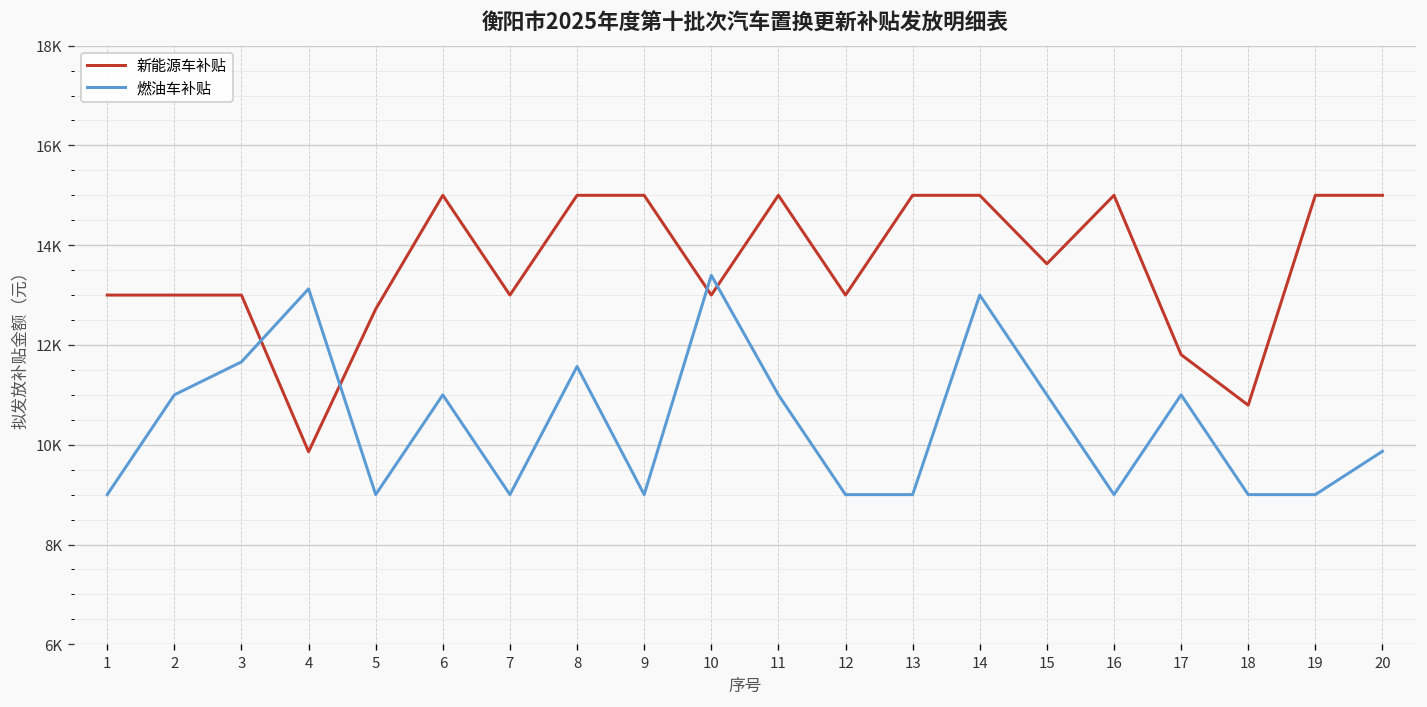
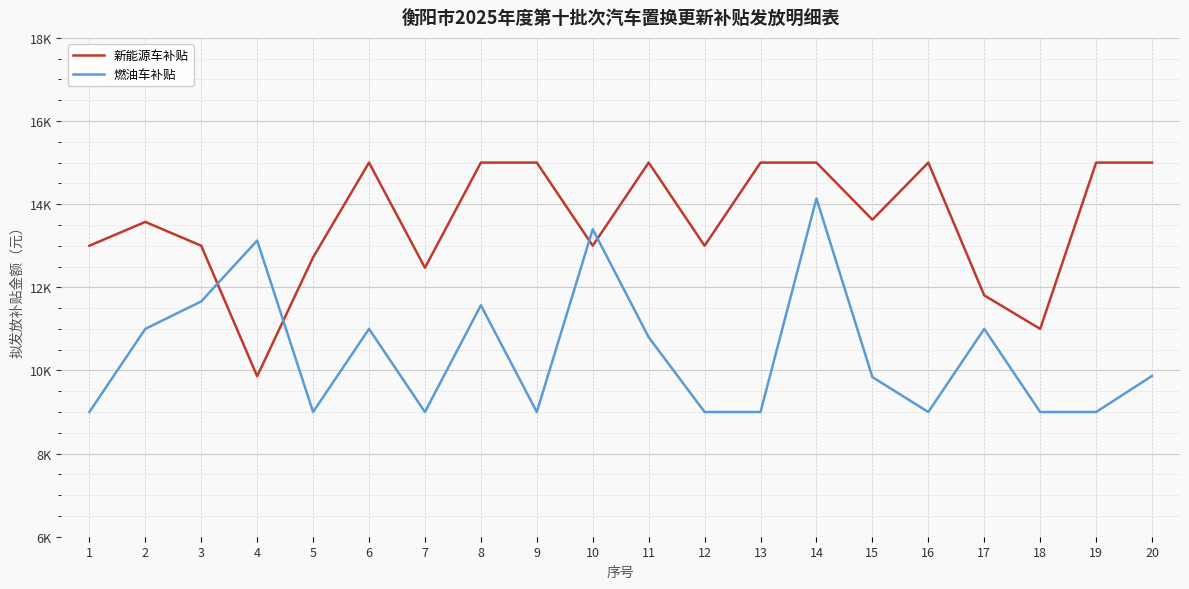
  {
    "新能源车补贴": {
      "1": 13000,
-     "2": 13000,
+     "2": 13600,
      "3": 13000,
      "4": 9900,
      "5": 12700,
      "6": 15000,
-     "7": 13000,
+     "7": 12500,
      "8": 15000,
      "9": 15000,
      "10": 13000,
      "11": 15000,
      "12": 13000,
      "13": 15000,
      "14": 15000,
      "15": 13600,
      "16": 15000,
      "17": 11800,
-     "18": 10800,
+     "18": 11000,
      "19": 15000,
      "20": 15000
    },
    "燃油车补贴": {
      "1": 9000,
      "2": 11000,
      "3": 11700,
      "4": 13100,
      "5": 9000,
      "6": 11000,
      "7": 9000,
      "8": 11600,
      "9": 9000,
      "10": 13400,
-     "11": 11000,
+     "11": 10800,
      "12": 9000,
      "13": 9000,
-     "14": 13000,
-     "15": 11000,
+     "14": 14100,
+     "15": 9800,
      "16": 9000,
      "17": 11000,
      "18": 9000,
      "19": 9000,
      "20": 9900
    }
  }
